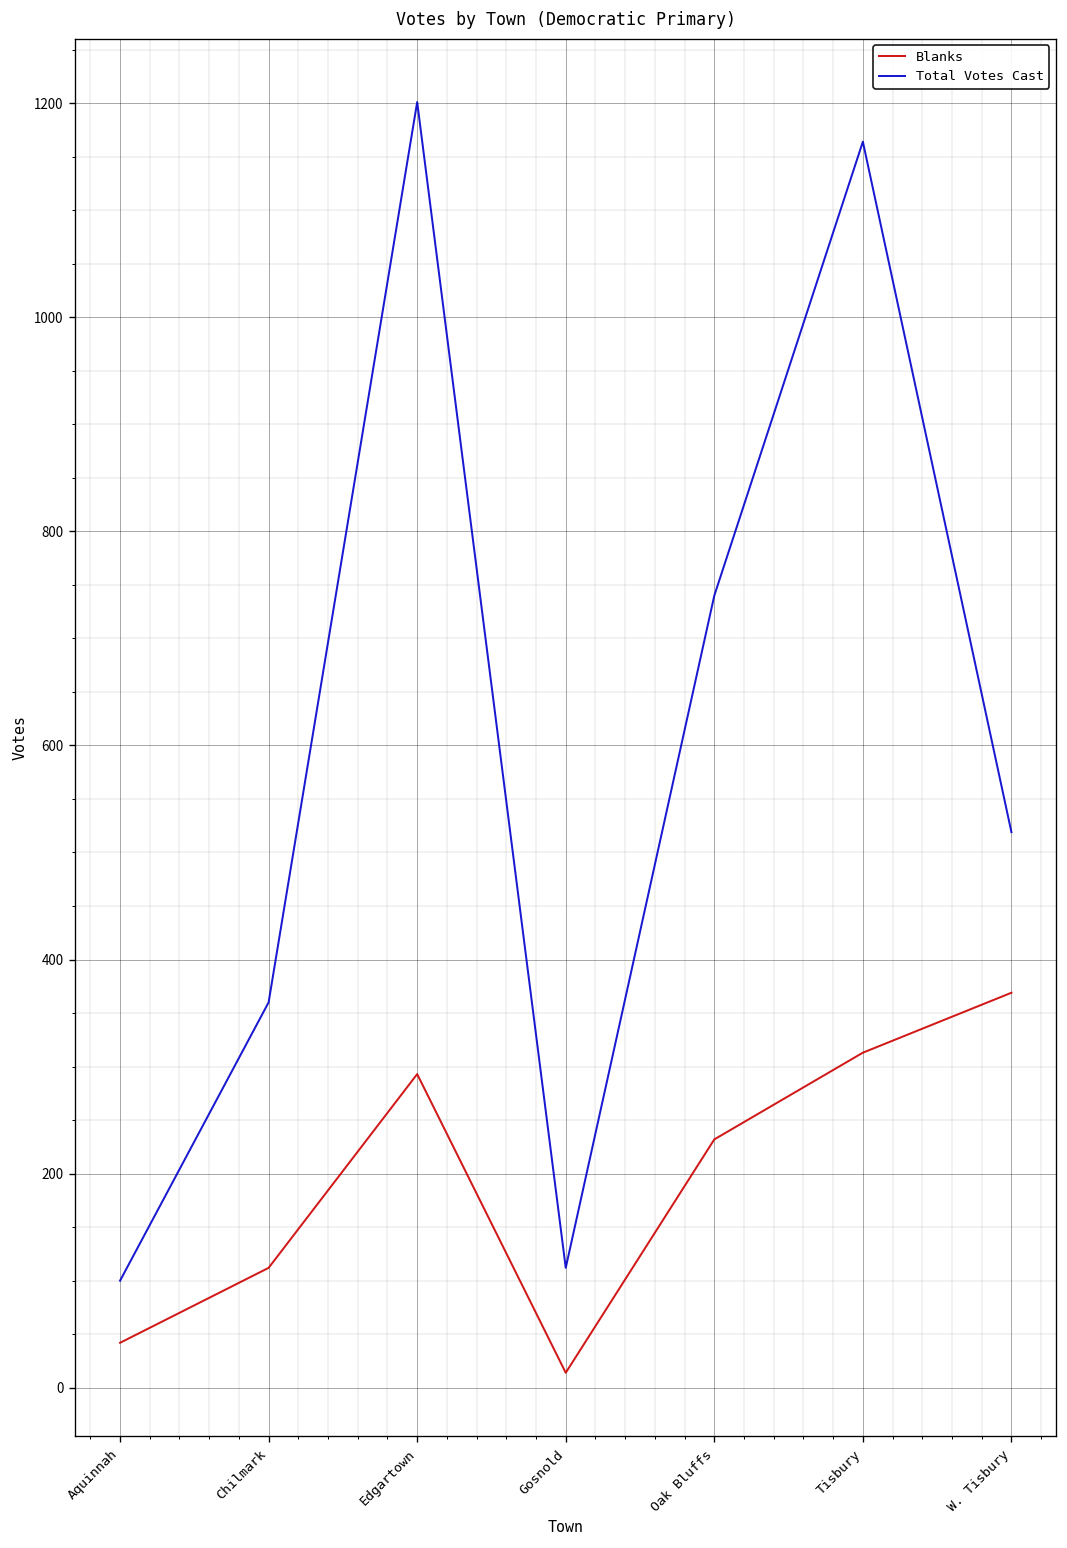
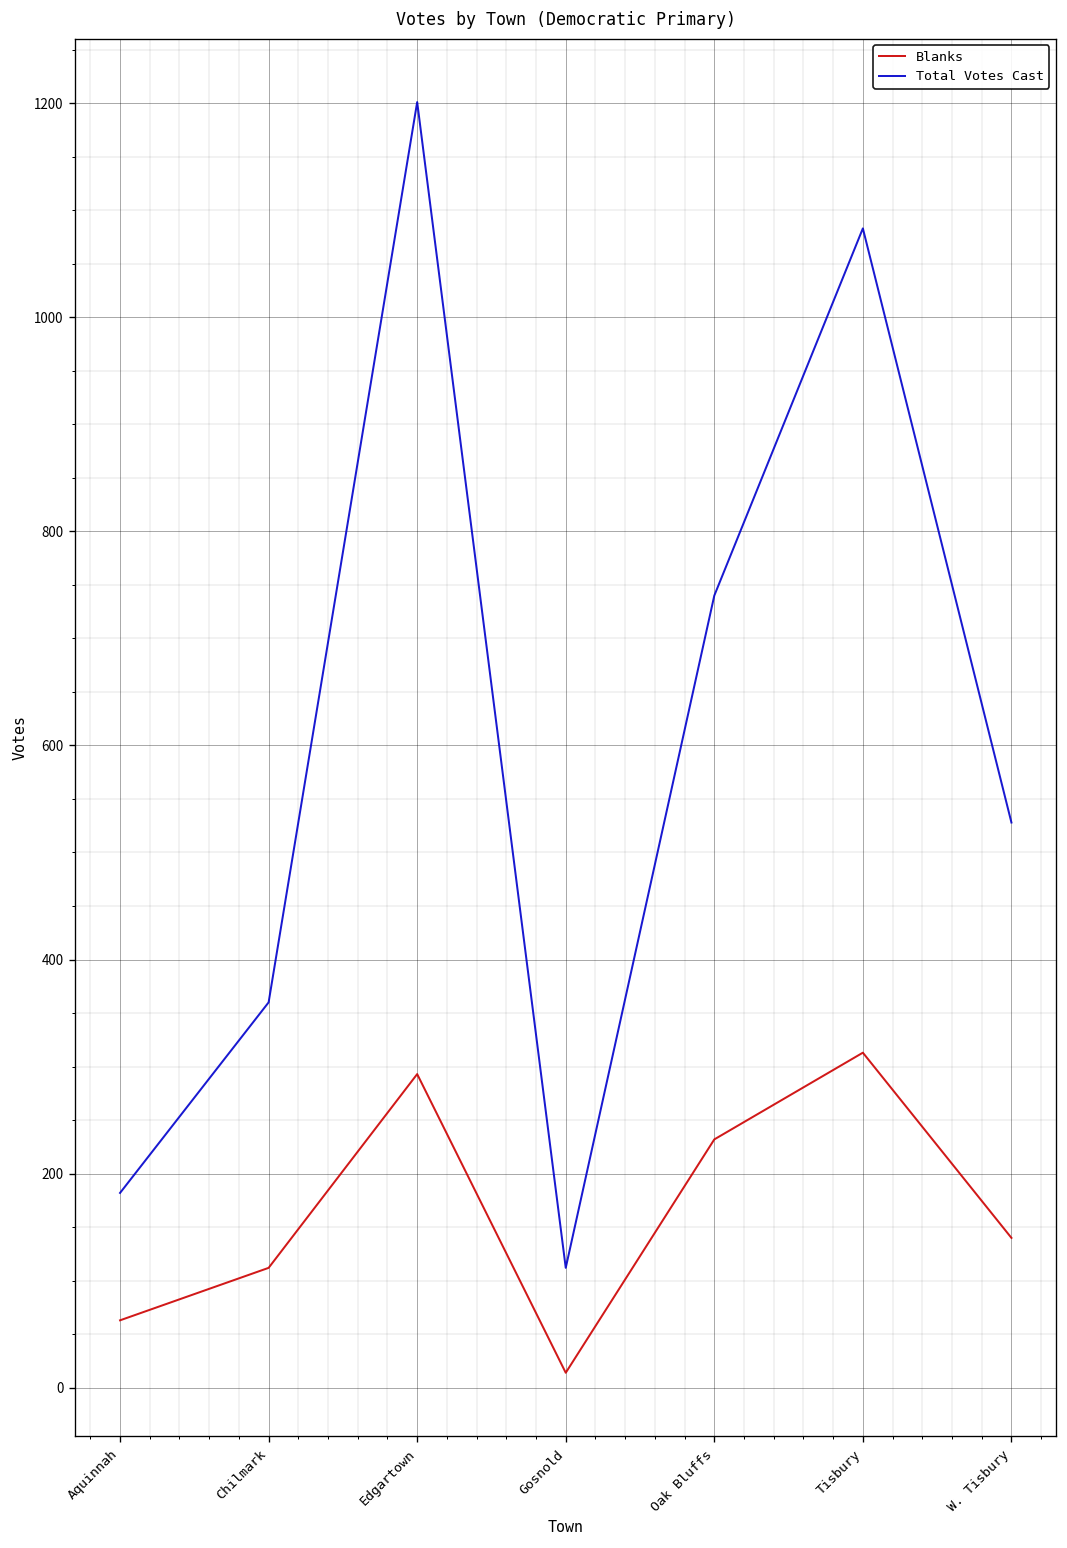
  {
    "Blanks": {
-     "Aquinnah": 40,
+     "Aquinnah": 60,
      "Chilmark": 110,
      "Edgartown": 290,
      "Gosnold": 10,
      "Oak Bluffs": 230,
      "Tisbury": 310,
-     "W. Tisbury": 370
+     "W. Tisbury": 140
    },
    "Total Votes Cast": {
-     "Aquinnah": 100,
+     "Aquinnah": 180,
      "Chilmark": 360,
      "Edgartown": 1200,
      "Gosnold": 110,
      "Oak Bluffs": 740,
-     "Tisbury": 1160,
-     "W. Tisbury": 520
+     "Tisbury": 1080,
+     "W. Tisbury": 530
    }
  }
